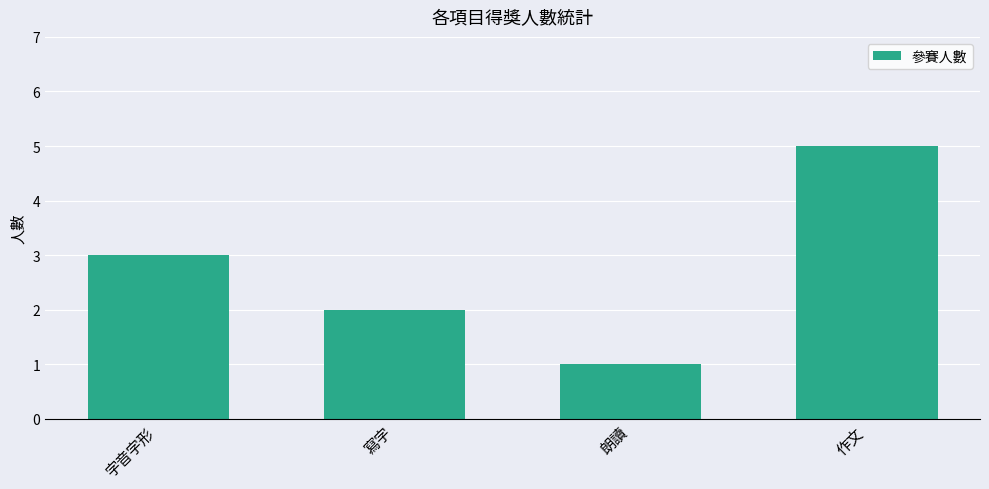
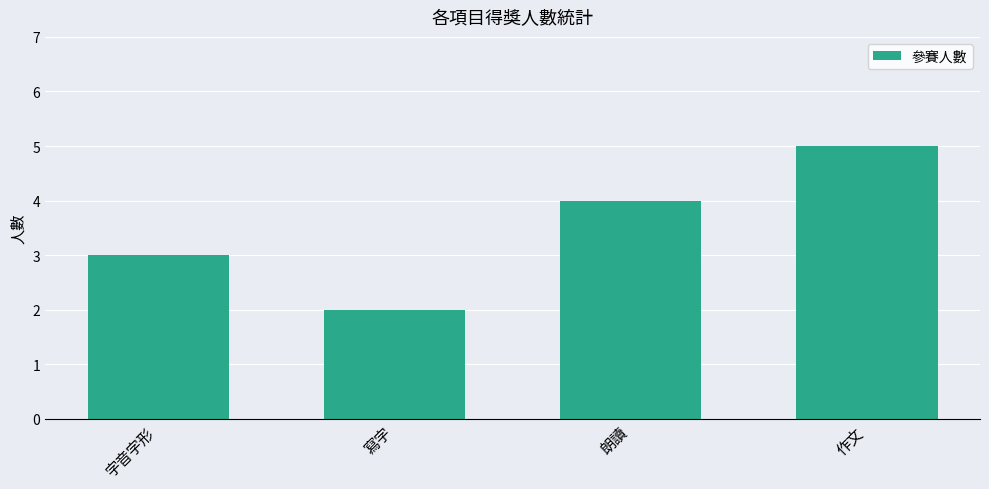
  {
    "字音字形": 3,
    "寫字": 2,
-   "朗讀": 1,
+   "朗讀": 4,
    "作文": 5
  }
